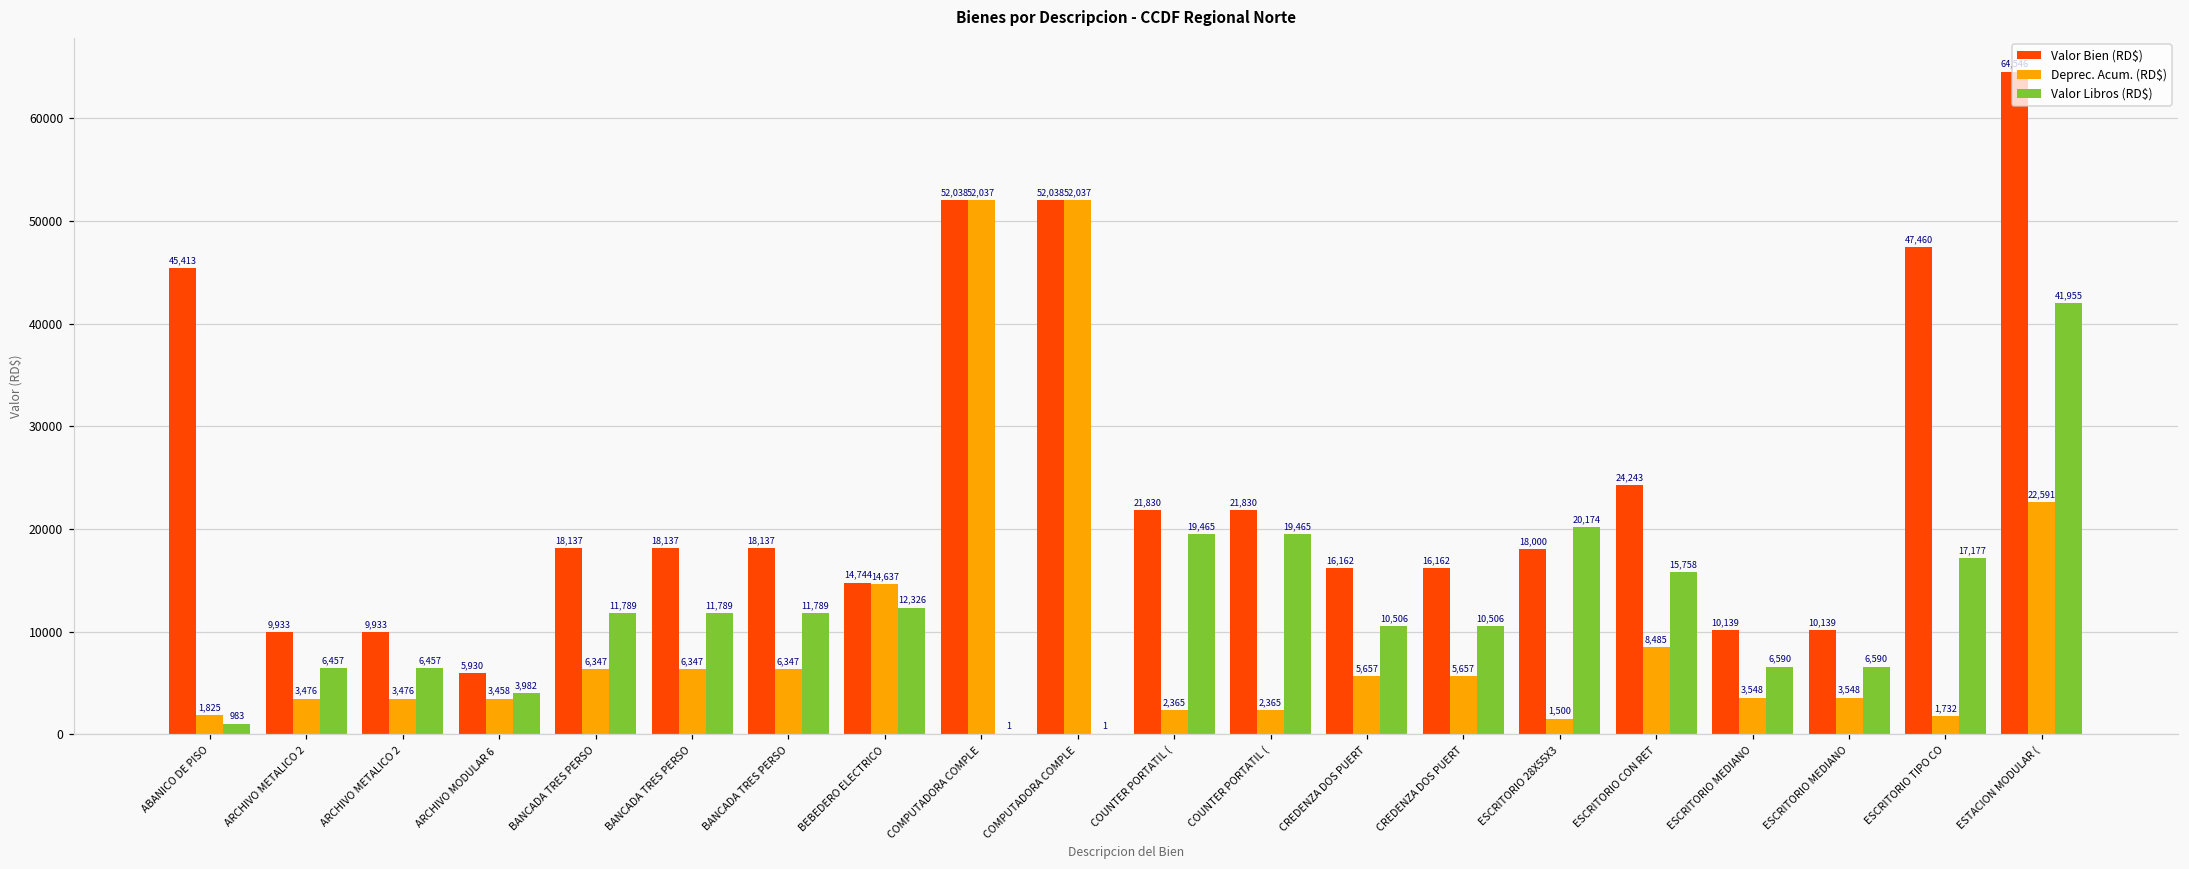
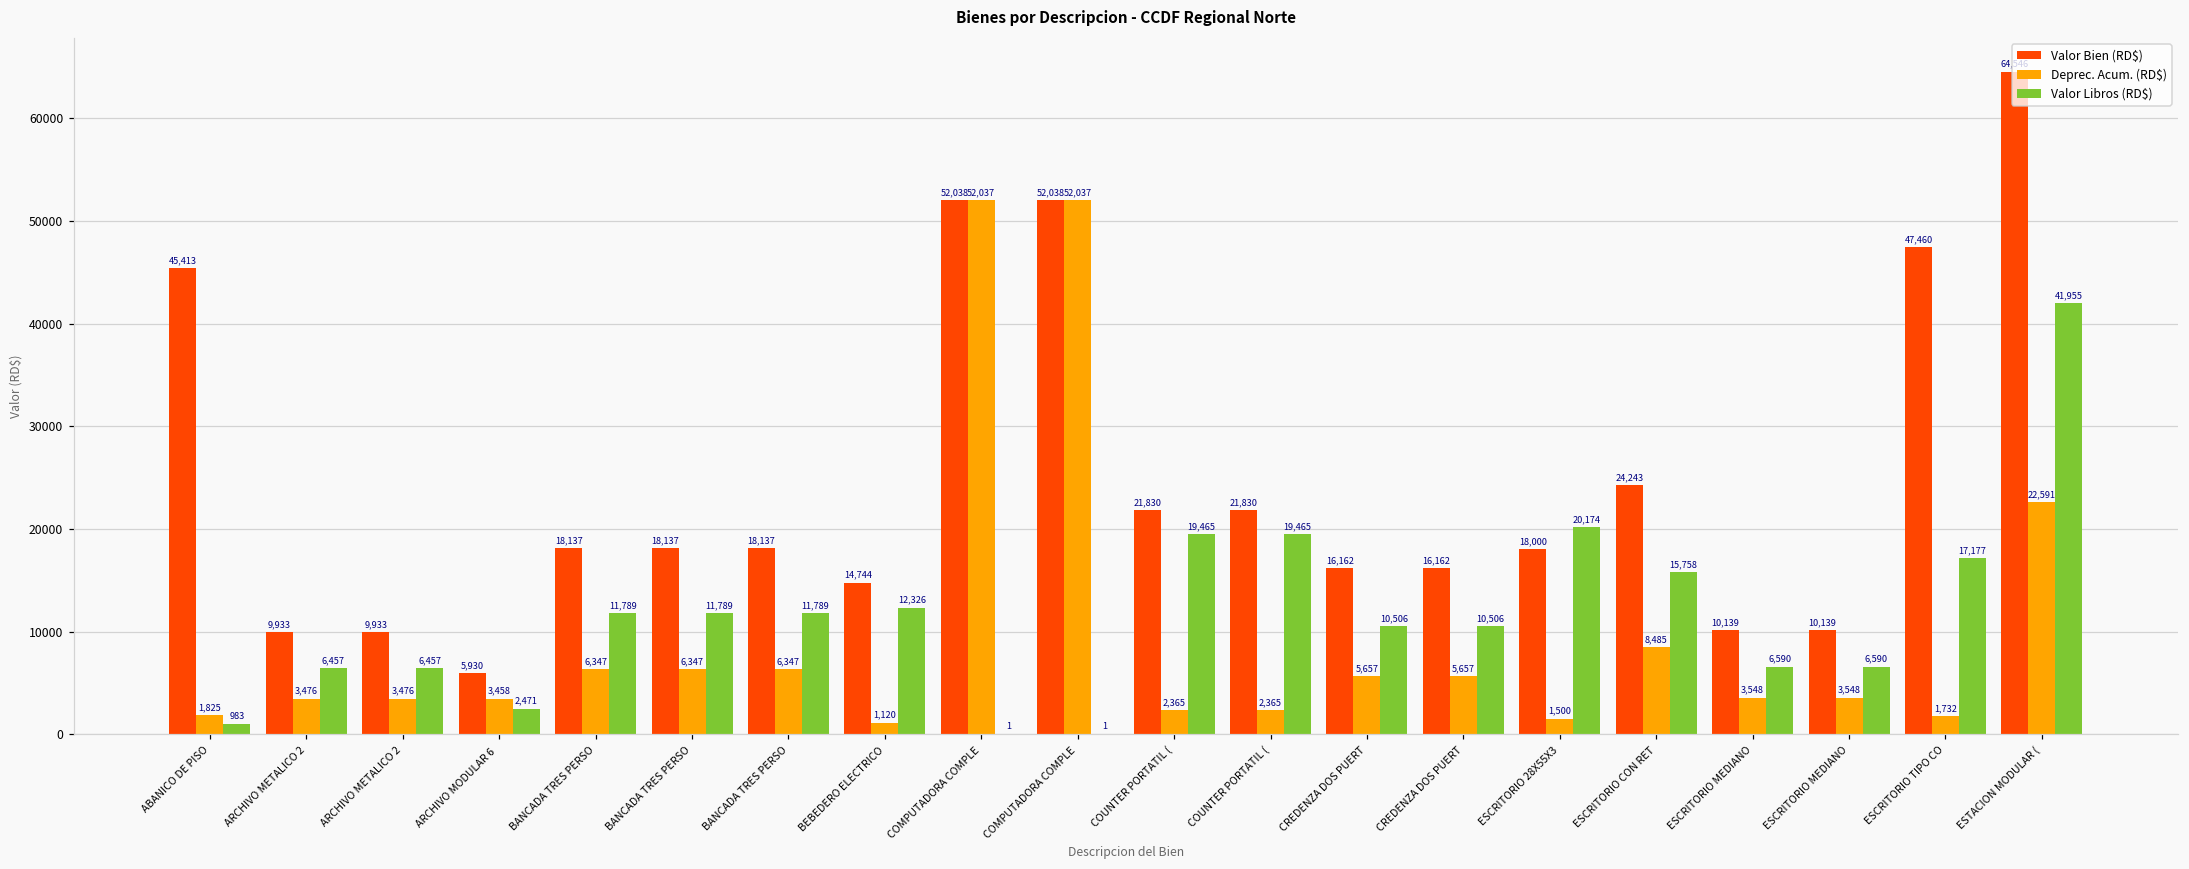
  {
    "Valor Bien (RD$)": {
      "ABANICO DE PISO": "45,413",
      "ARCHIVO MODULAR 6": "5,930",
      "BEBEDERO ELECTRICO": "14,744",
      "ESCRITORIO 28X55X3": "18,000",
      "ESCRITORIO CON RET": "24,243",
      "ESCRITORIO TIPO CO": "47,460"
    },
    "Deprec. Acum. (RD$)": {
      "ABANICO DE PISO": "1,825",
      "ARCHIVO MODULAR 6": "3,458",
-     "BEBEDERO ELECTRICO": "14,637",
+     "BEBEDERO ELECTRICO": "1,120",
      "ESCRITORIO 28X55X3": "1,500",
      "ESCRITORIO CON RET": "8,485",
      "ESCRITORIO TIPO CO": "1,732",
      "ESTACION MODULAR (": "22,591"
    },
    "Valor Libros (RD$)": {
      "ABANICO DE PISO": "983",
-     "ARCHIVO MODULAR 6": "3,982",
+     "ARCHIVO MODULAR 6": "2,471",
      "BEBEDERO ELECTRICO": "12,326",
      "ESCRITORIO 28X55X3": "20,174",
      "ESCRITORIO CON RET": "15,758",
      "ESCRITORIO TIPO CO": "17,177",
      "ESTACION MODULAR (": "41,955"
    }
  }
